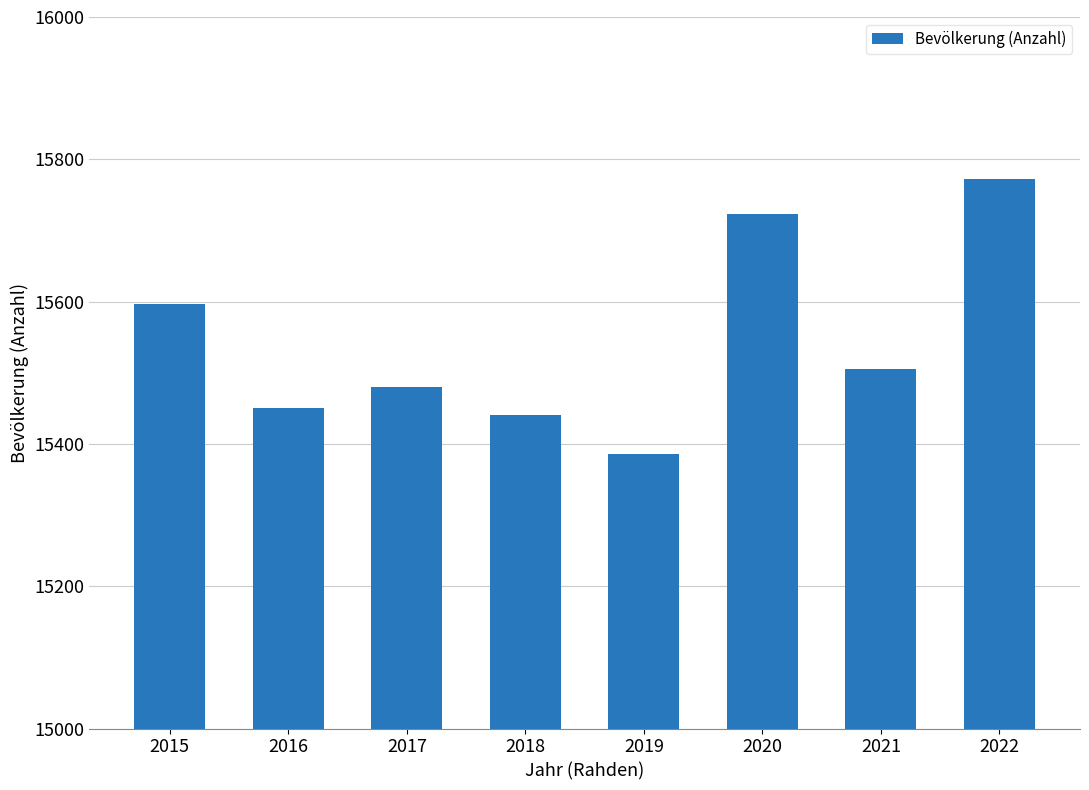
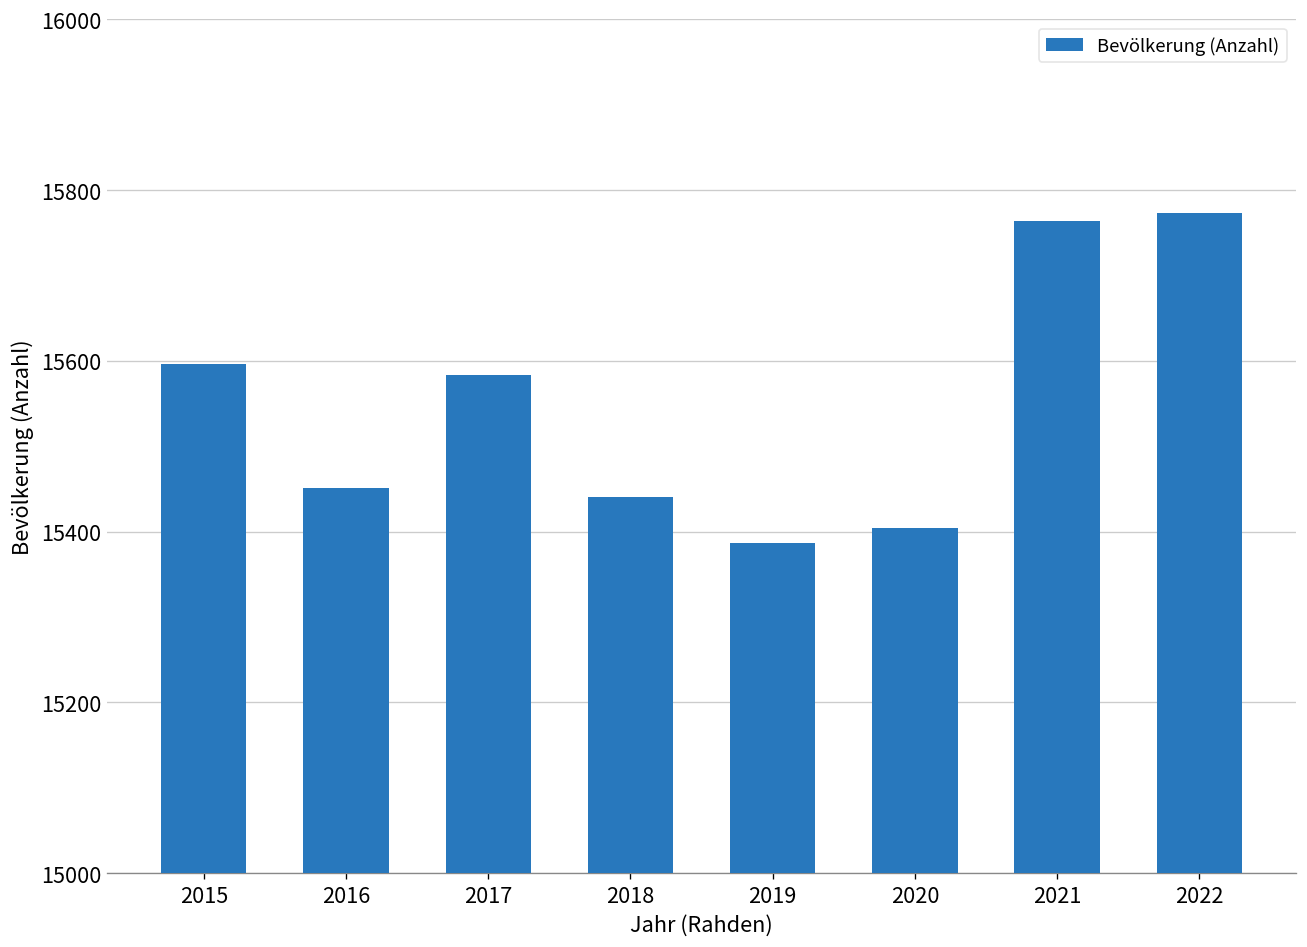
  {
    "2015": 15600,
    "2016": 15450,
-   "2017": 15480,
+   "2017": 15580,
    "2018": 15440,
    "2019": 15390,
-   "2020": 15720,
-   "2021": 15510,
+   "2020": 15400,
+   "2021": 15760,
    "2022": 15770
  }
